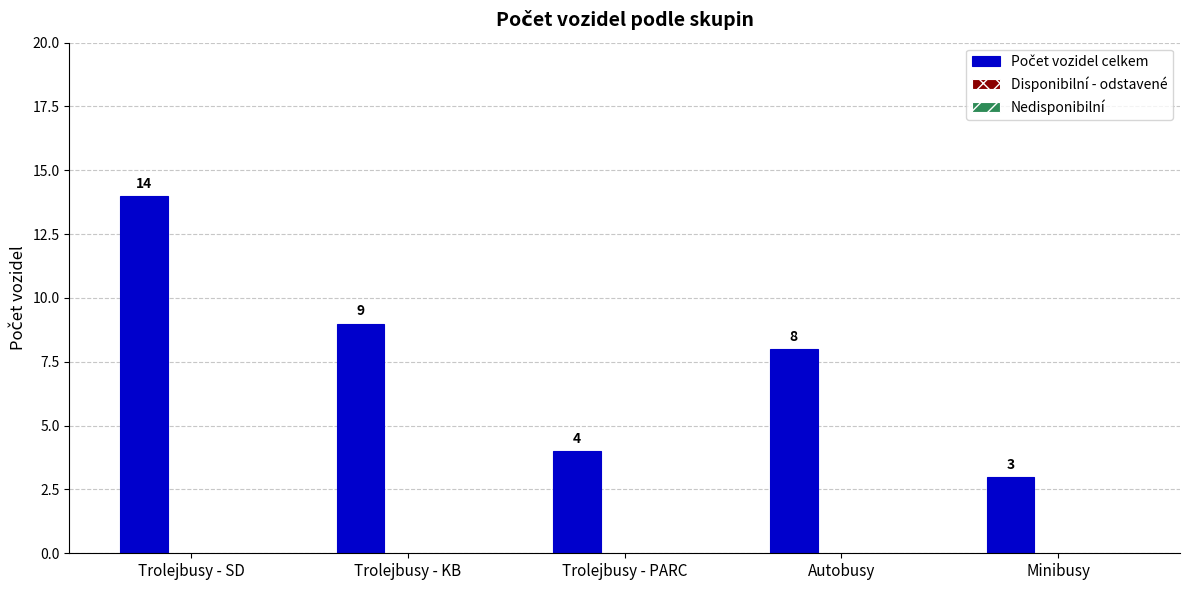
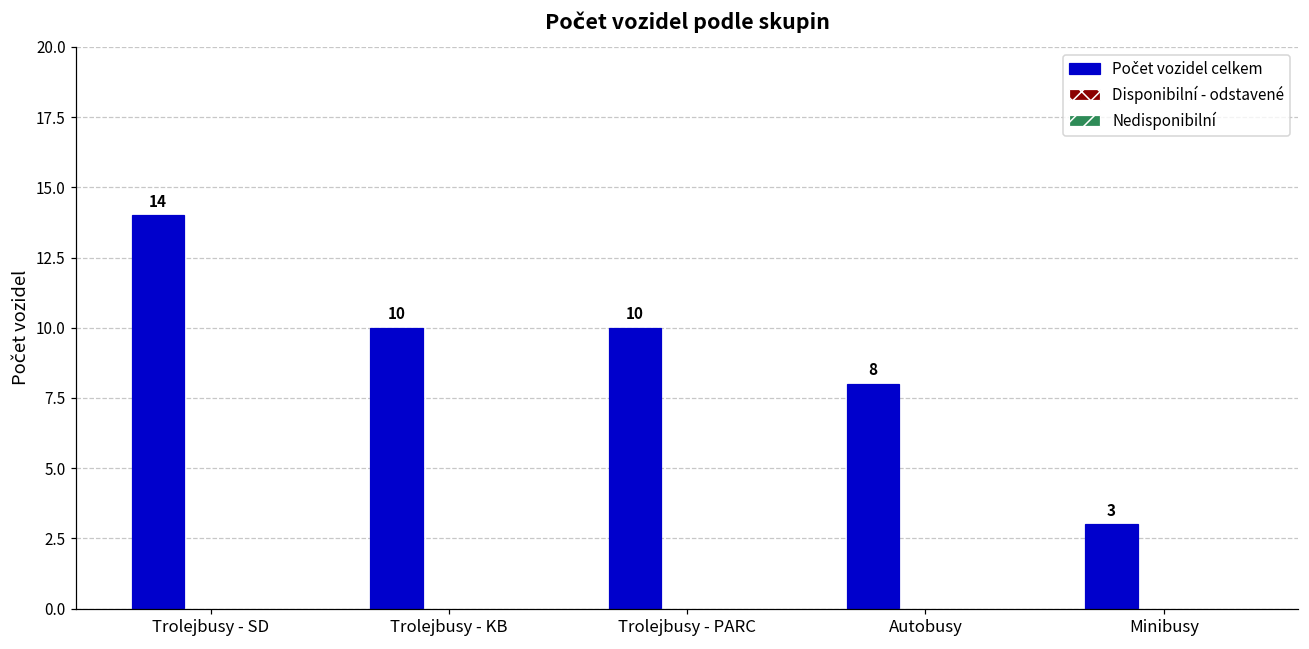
  {
    "Počet vozidel celkem": {
      "Trolejbusy - SD": 14,
-     "Trolejbusy - KB": 9,
-     "Trolejbusy - PARC": 4,
+     "Trolejbusy - KB": 10,
+     "Trolejbusy - PARC": 10,
      "Autobusy": 8,
      "Minibusy": 3
    },
    "Disponibilní - odstavené": {
      "Trolejbusy - SD": 0.0,
      "Trolejbusy - KB": 0.0,
      "Trolejbusy - PARC": 0.0,
      "Autobusy": 0.0,
      "Minibusy": 0.0
    },
    "Nedisponibilní": {
      "Trolejbusy - SD": 0.0,
      "Trolejbusy - KB": 0.0,
      "Trolejbusy - PARC": 0.0,
      "Autobusy": 0.0,
      "Minibusy": 0.0
    }
  }
